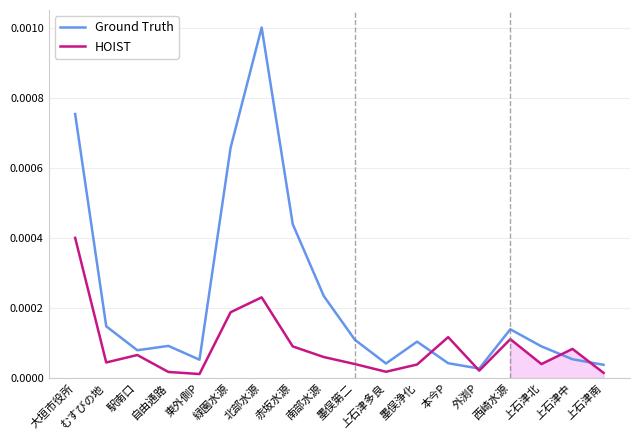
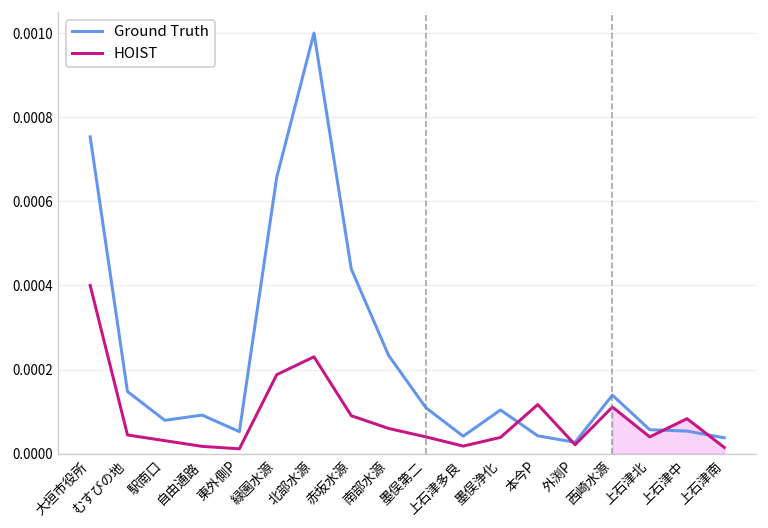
  {
    "Ground Truth": {
      "大垣市役所": 0.00075,
      "むすびの地": 0.00015,
      "駅南口": 0.00008,
      "自由通路": 0.00009,
      "東外側P": 0.00005,
      "緑園水源": 0.00066,
      "北部水源": 0.00100,
      "赤坂水源": 0.00044,
      "南部水源": 0.00023,
      "墨俣第二": 0.00011,
      "上石津多良": 0.00004,
      "墨俣浄化": 0.00010,
      "本今P": 0.00004,
      "西崎水源": 0.00014,
-     "上石津北": 0.00009,
+     "上石津北": 0.00006,
      "上石津中": 0.00005,
      "上石津南": 0.00004
    },
    "HOIST": {
      "大垣市役所": 0.00040,
      "むすびの地": 0.00004,
-     "駅南口": 0.00007,
+     "駅南口": 0.00003,
      "自由通路": 0.00002,
      "東外側P": 0.00001,
      "緑園水源": 0.00019,
      "北部水源": 0.00023,
      "赤坂水源": 0.00009,
      "南部水源": 0.00006,
      "墨俣第二": 0.00004,
      "上石津多良": 0.00002,
      "墨俣浄化": 0.00004,
      "本今P": 0.00012
    }
  }
